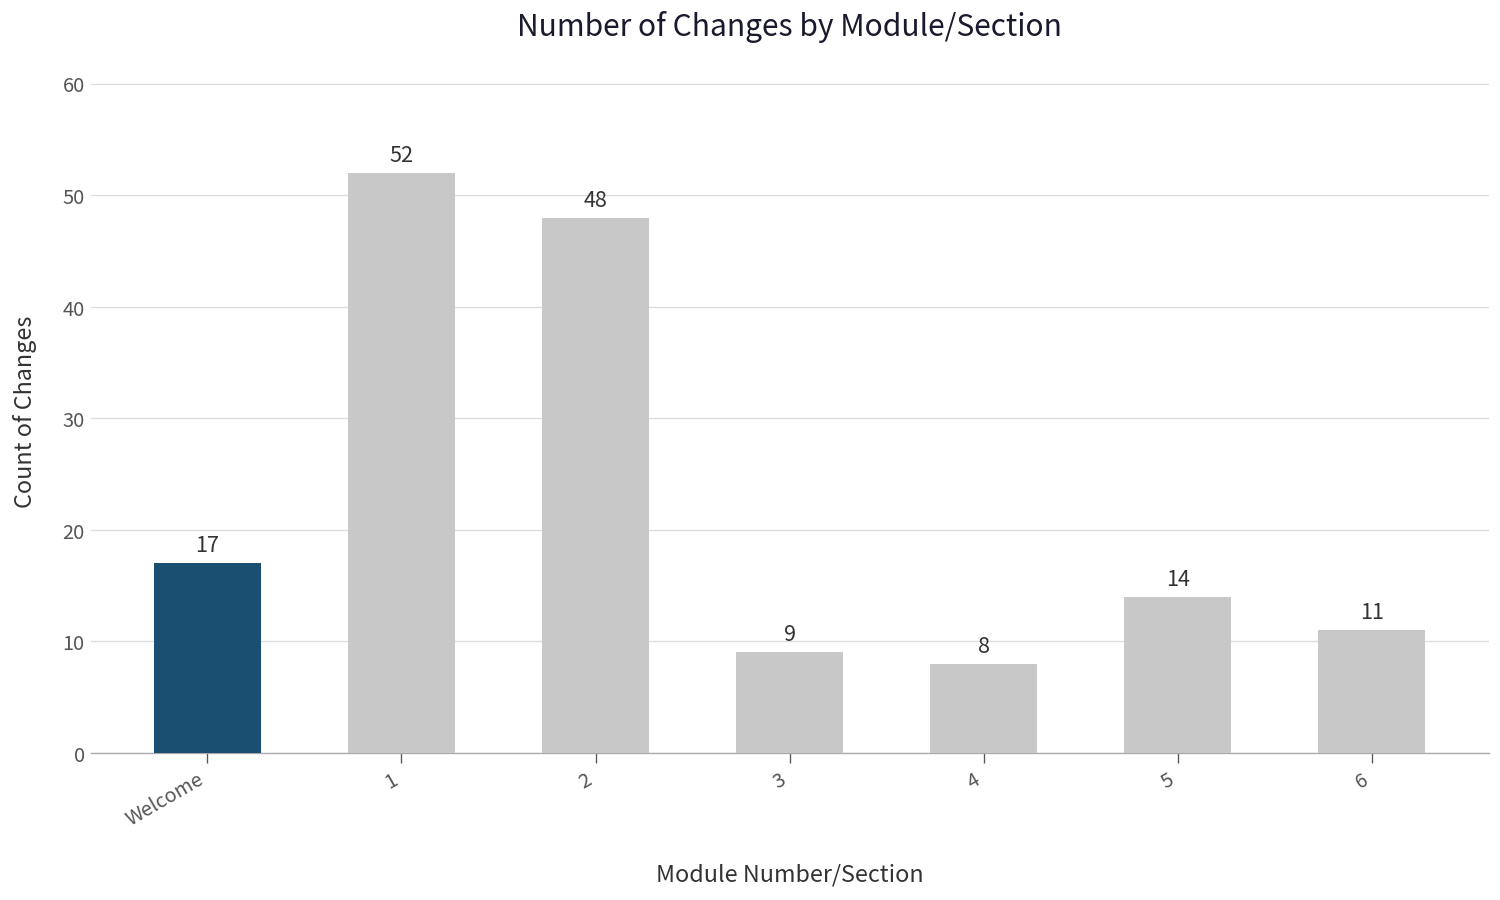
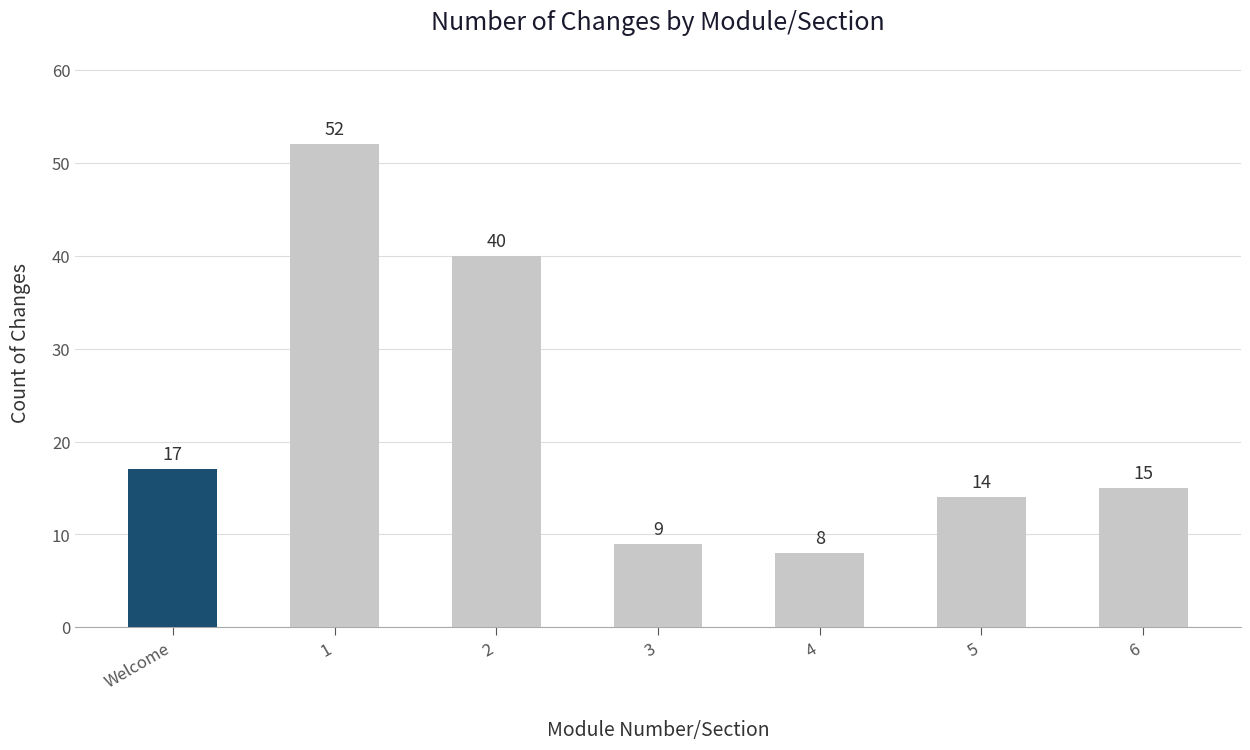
  {
    "Welcome": 17,
    "1": 52,
-   "2": 48,
+   "2": 40,
    "3": 9,
    "4": 8,
    "5": 14,
-   "6": 11
+   "6": 15
  }
